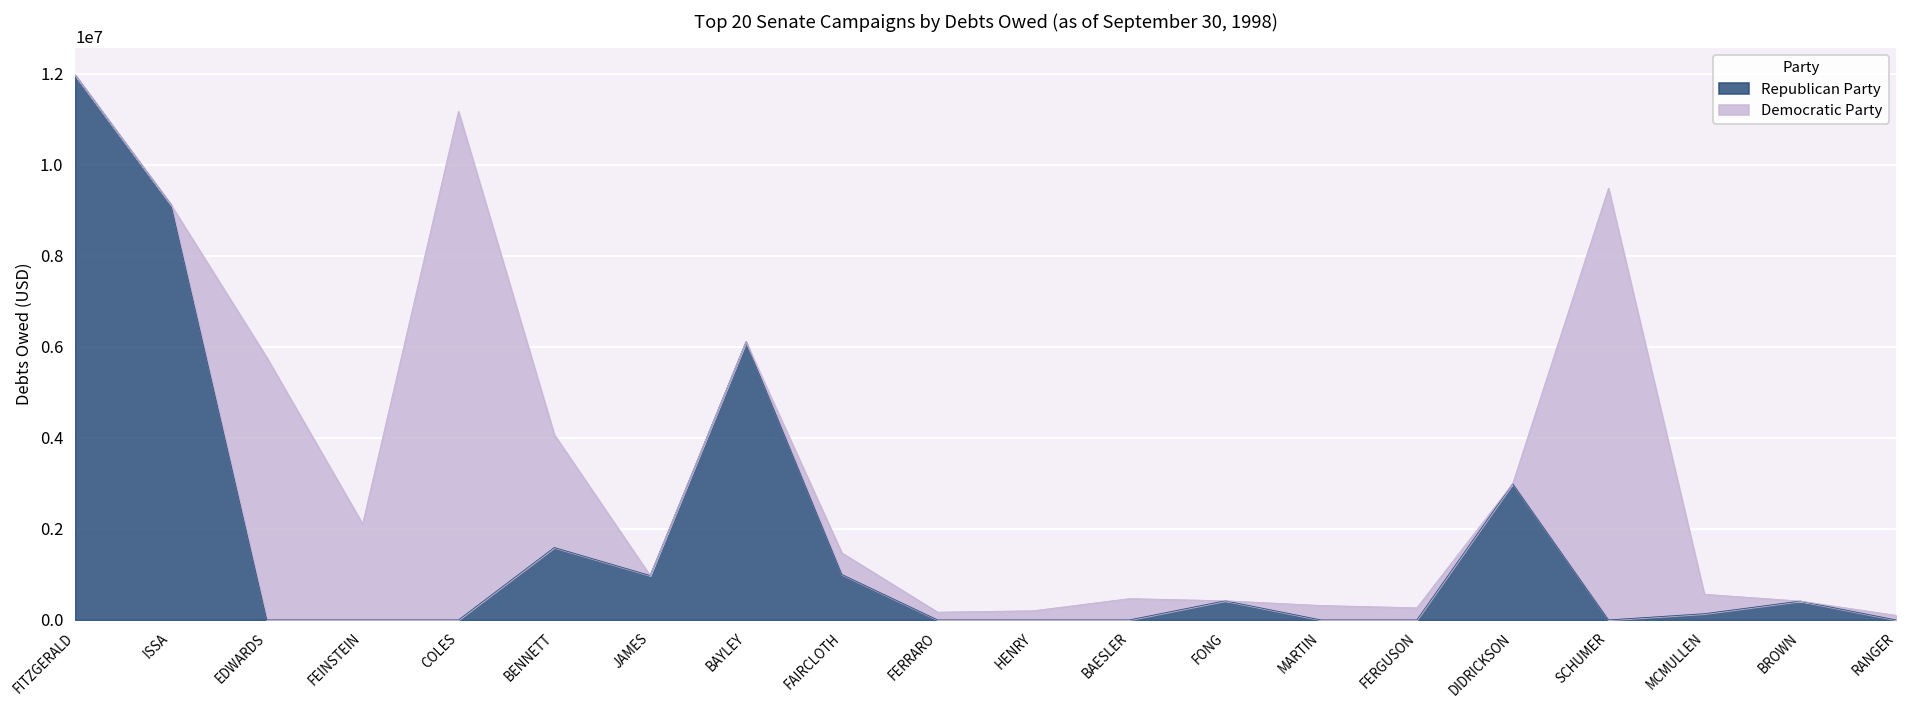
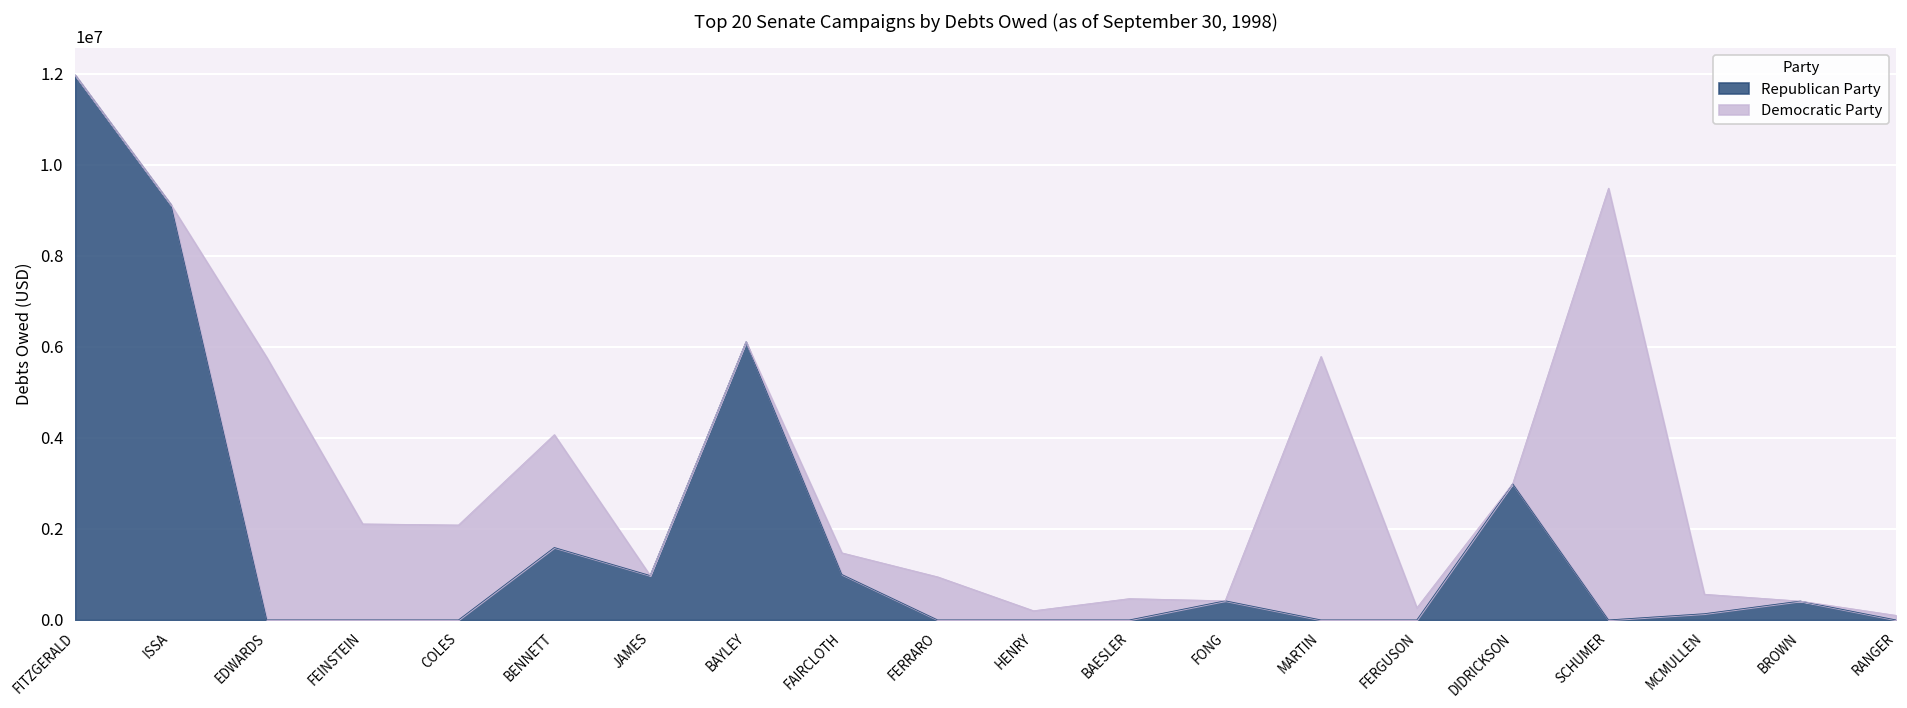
  {
    "Republican Party": {
      "EDWARDS": 0,
      "FEINSTEIN": 0,
      "COLES": 0,
      "BENNETT": 1600000,
      "FAIRCLOTH": 1000000,
      "FERRARO": 0,
      "HENRY": 0,
      "BAESLER": 0,
      "MARTIN": 0,
      "FERGUSON": 0,
      "SCHUMER": 0,
      "MCMULLEN": 100000,
      "RANGER": 0
    },
    "Democratic Party": {
      "EDWARDS": 5800000,
      "FEINSTEIN": 2100000,
-     "COLES": 11200000,
+     "COLES": 2100000,
      "BENNETT": 2500000,
      "FAIRCLOTH": 500000,
-     "FERRARO": 200000,
+     "FERRARO": 900000,
      "HENRY": 200000,
      "BAESLER": 500000,
-     "MARTIN": 300000,
+     "MARTIN": 5800000,
      "FERGUSON": 300000,
      "SCHUMER": 9500000,
      "MCMULLEN": 400000,
      "RANGER": 100000
    }
  }
